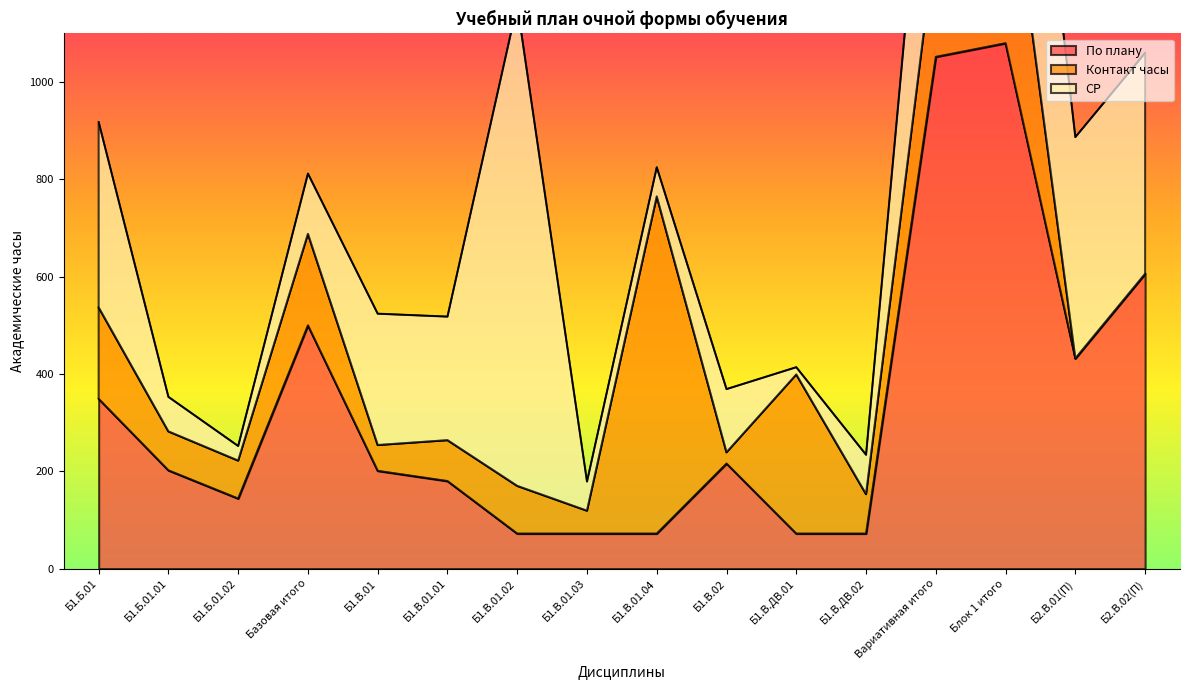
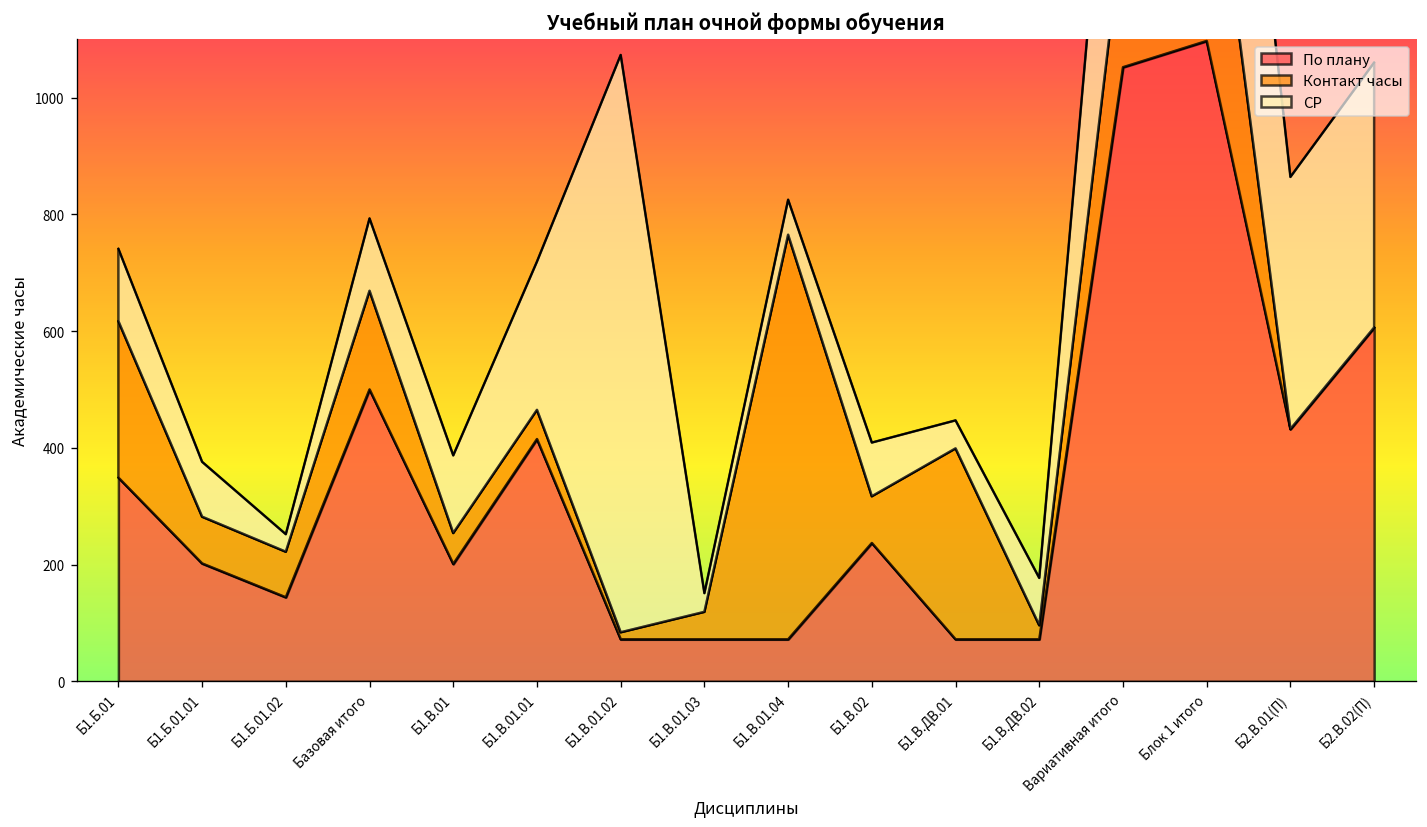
  {
    "По плану": {
      "Б1.Б.01": 350,
      "Б1.Б.01.01": 200,
      "Б1.Б.01.02": 140,
      "Базовая итого": 500,
      "Б1.В.01": 200,
-     "Б1.В.01.01": 180,
+     "Б1.В.01.01": 420,
      "Б1.В.01.02": 70,
      "Б1.В.01.03": 70,
      "Б1.В.01.04": 70,
-     "Б1.В.02": 220,
+     "Б1.В.02": 240,
      "Б1.В.ДВ.01": 70,
      "Б1.В.ДВ.02": 70,
      "Вариативная итого": 1050,
-     "Блок 1 итого": 1080
+     "Блок 1 итого": 1100
    },
    "Контакт часы": {
-     "Б1.Б.01": 190,
+     "Б1.Б.01": 270,
      "Б1.Б.01.01": 80,
      "Б1.Б.01.02": 80,
-     "Базовая итого": 190,
+     "Базовая итого": 170,
      "Б1.В.01": 50,
-     "Б1.В.01.01": 80,
-     "Б1.В.01.02": 100,
+     "Б1.В.01.01": 50,
+     "Б1.В.01.02": 10,
      "Б1.В.01.03": 50,
      "Б1.В.01.04": 690,
-     "Б1.В.02": 20,
+     "Б1.В.02": 80,
      "Б1.В.ДВ.01": 330,
-     "Б1.В.ДВ.02": 80
+     "Б1.В.ДВ.02": 20
    },
    "СР": {
-     "Б1.Б.01": 380,
-     "Б1.Б.01.01": 70,
+     "Б1.Б.01": 120,
+     "Б1.Б.01.01": 90,
      "Б1.Б.01.02": 30,
      "Базовая итого": 120,
-     "Б1.В.01": 270,
+     "Б1.В.01": 130,
      "Б1.В.01.01": 250,
-     "Б1.В.01.03": 60,
+     "Б1.В.01.03": 30,
      "Б1.В.01.04": 60,
-     "Б1.В.02": 130,
-     "Б1.В.ДВ.01": 20,
+     "Б1.В.02": 90,
+     "Б1.В.ДВ.01": 50,
      "Б1.В.ДВ.02": 80,
-     "Б2.В.01(П)": 460
+     "Б2.В.01(П)": 430
    }
  }
